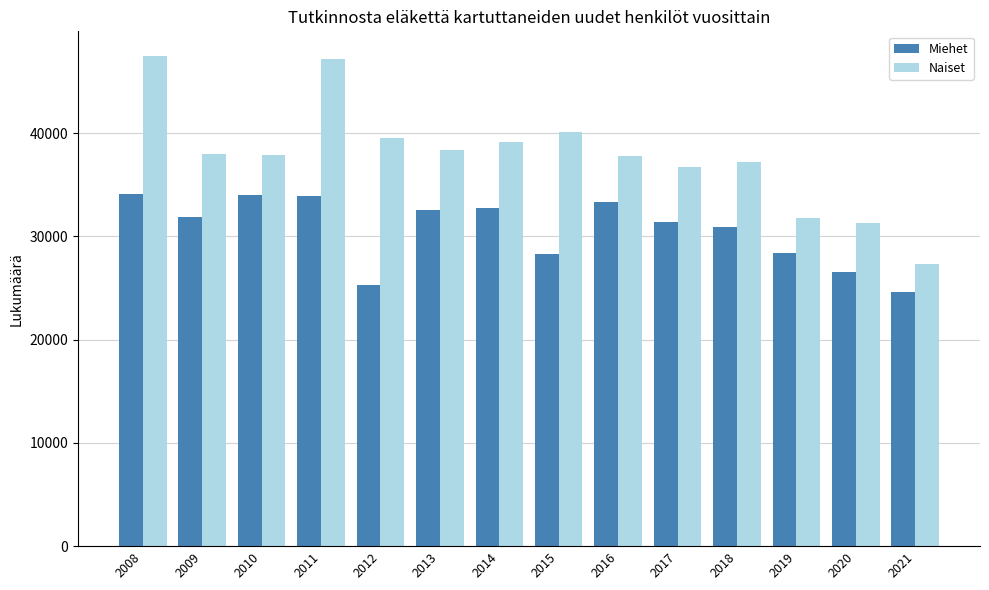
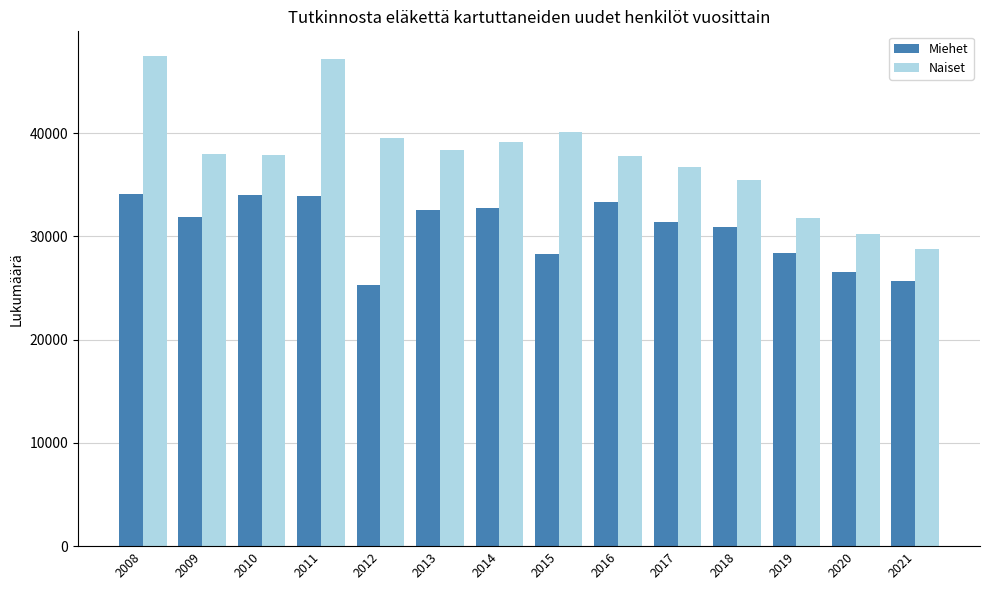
  {
    "Miehet": {
      "2008": 34100,
      "2009": 31900,
      "2010": 34000,
      "2011": 33900,
      "2012": 25300,
      "2013": 32600,
      "2014": 32700,
      "2015": 28300,
      "2016": 33400,
      "2017": 31300,
      "2018": 30900,
      "2019": 28400,
      "2020": 26500,
-     "2021": 24600
+     "2021": 25700
    },
    "Naiset": {
      "2008": 47500,
      "2009": 38000,
      "2010": 37900,
      "2011": 47200,
      "2012": 39500,
      "2013": 38400,
      "2014": 39100,
      "2015": 40100,
      "2016": 37700,
      "2017": 36700,
-     "2018": 37200,
+     "2018": 35500,
      "2019": 31800,
-     "2020": 31300,
-     "2021": 27300
+     "2020": 30300,
+     "2021": 28800
    }
  }
